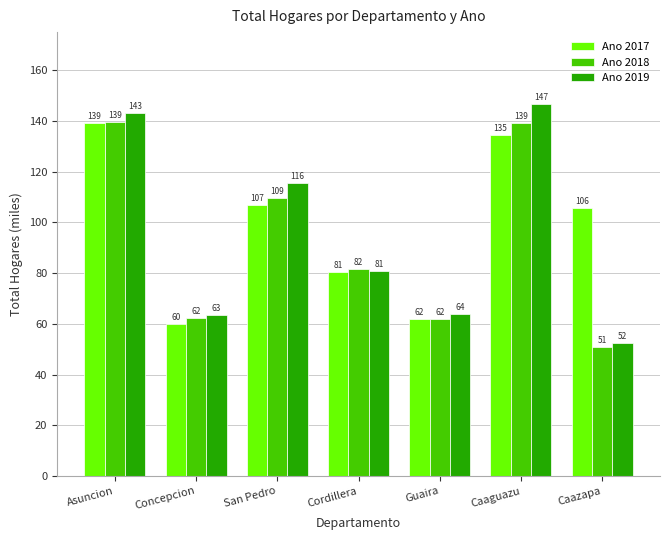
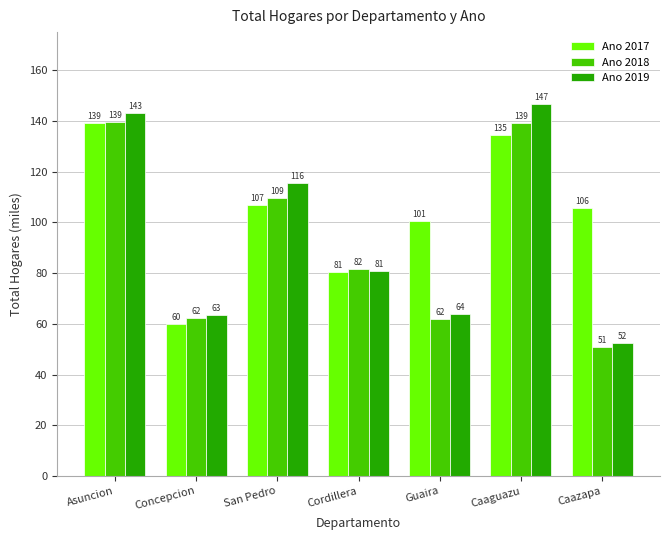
  {
    "Ano 2017": {
      "Asuncion": 139,
      "Concepcion": 60,
      "San Pedro": 107,
      "Cordillera": 81,
-     "Guaira": 62,
+     "Guaira": 101,
      "Caaguazu": 135,
      "Caazapa": 106
    }
  }
